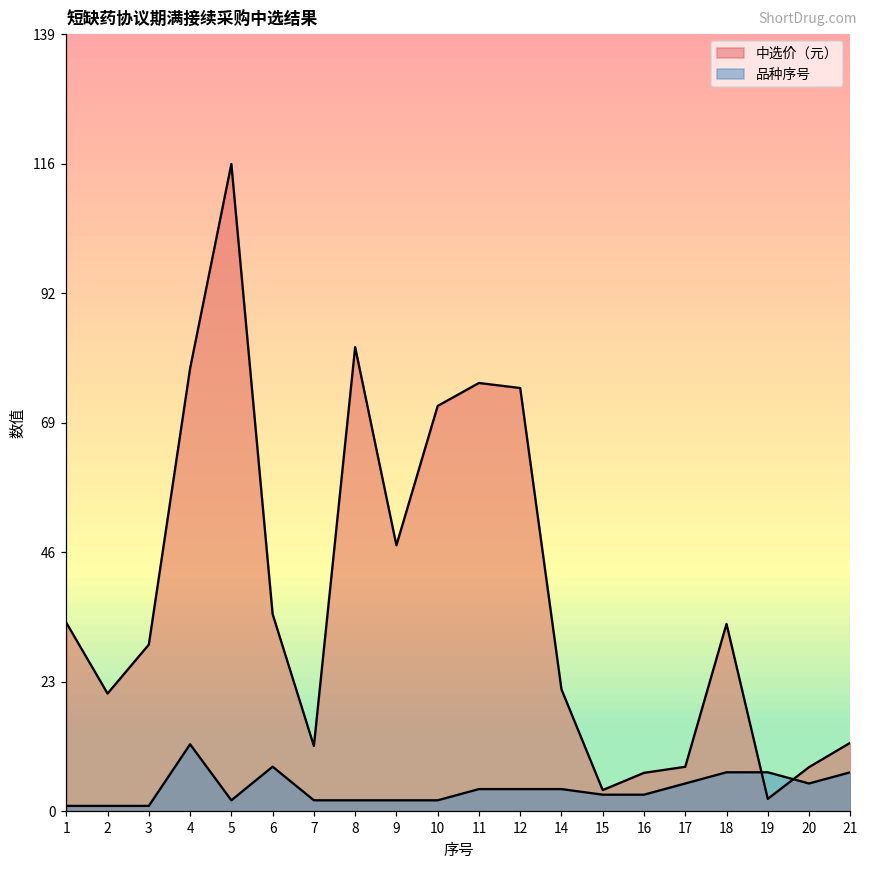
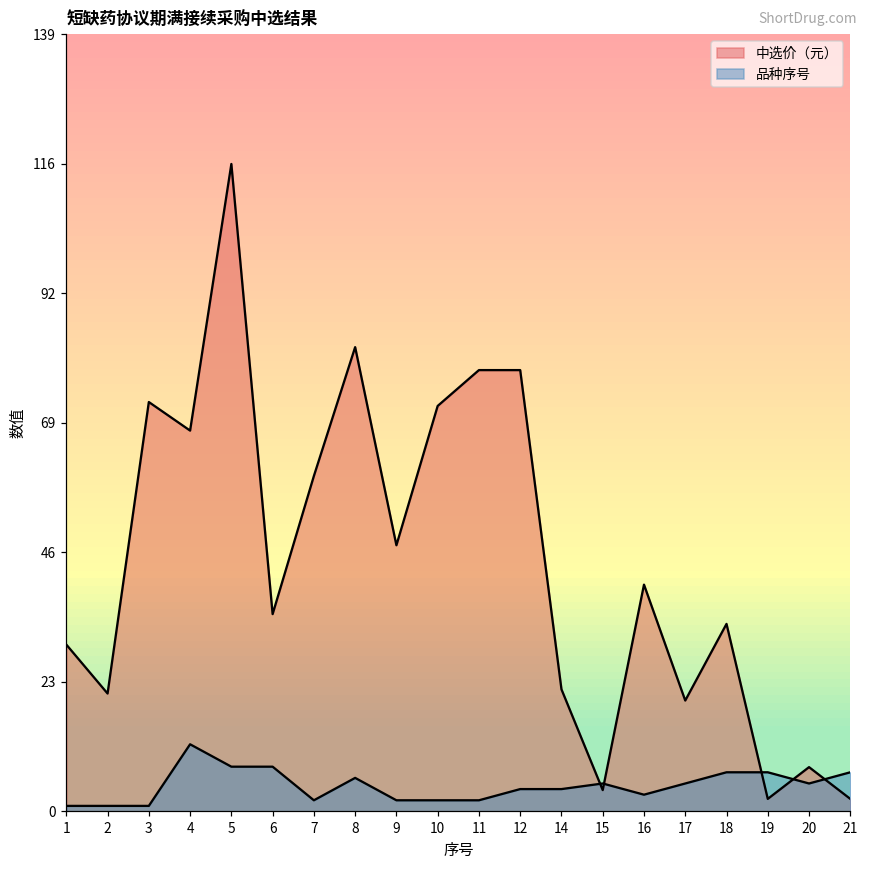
  {
    "中选价（元）": {
-     "1": 34,
+     "1": 30,
      "2": 21,
-     "3": 30,
-     "4": 79,
+     "3": 73,
+     "4": 68,
      "5": 116,
      "6": 35,
-     "7": 12,
+     "7": 60,
      "8": 83,
      "9": 48,
      "10": 72,
-     "11": 77,
-     "12": 76,
+     "11": 79,
+     "12": 79,
      "14": 22,
      "15": 4,
-     "16": 7,
-     "17": 8,
+     "16": 41,
+     "17": 20,
      "18": 33,
      "19": 2,
      "20": 8,
-     "21": 12
+     "21": 2
    },
    "品种序号": {
      "1": 1,
      "2": 1,
      "3": 1,
      "4": 12,
-     "5": 2,
+     "5": 8,
      "6": 8,
      "7": 2,
-     "8": 2,
+     "8": 6,
      "9": 2,
      "10": 2,
-     "11": 4,
+     "11": 2,
      "12": 4,
      "14": 4,
-     "15": 3,
+     "15": 5,
      "16": 3,
      "17": 5,
      "18": 7,
      "19": 7,
      "20": 5,
      "21": 7
    }
  }
